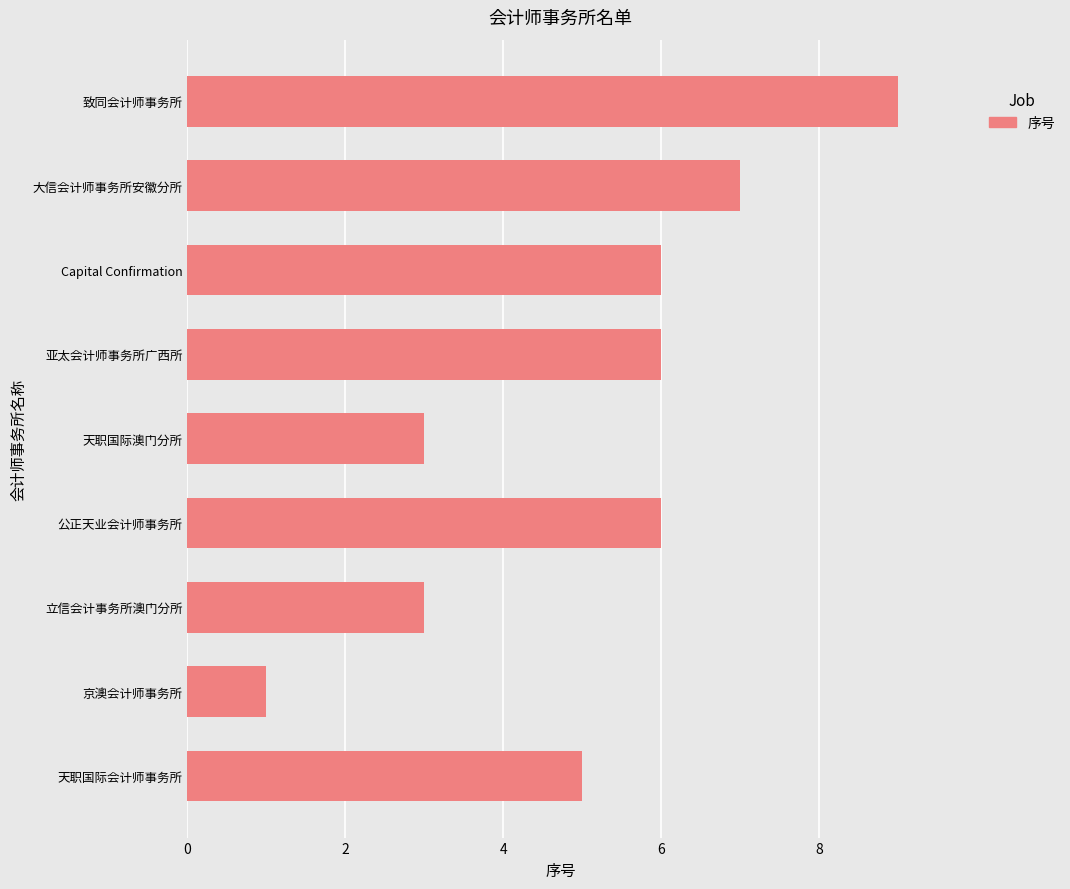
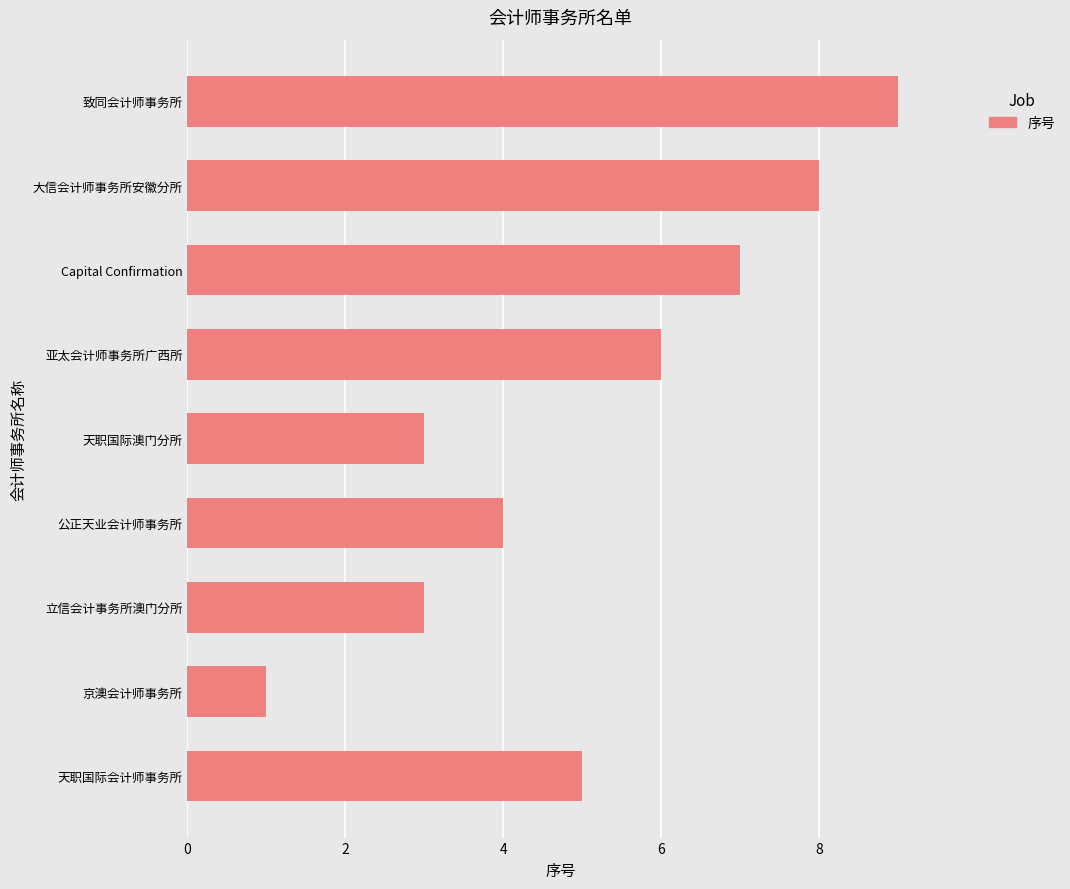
  {
    "致同会计师事务所": 9,
-   "大信会计师事务所安徽分所": 7,
-   "Capital Confirmation": 6,
+   "大信会计师事务所安徽分所": 8,
+   "Capital Confirmation": 7,
    "亚太会计师事务所广西所": 6,
    "天职国际澳门分所": 3,
-   "公正天业会计师事务所": 6,
+   "公正天业会计师事务所": 4,
    "立信会计事务所澳门分所": 3,
    "京澳会计师事务所": 1,
    "天职国际会计师事务所": 5
  }
